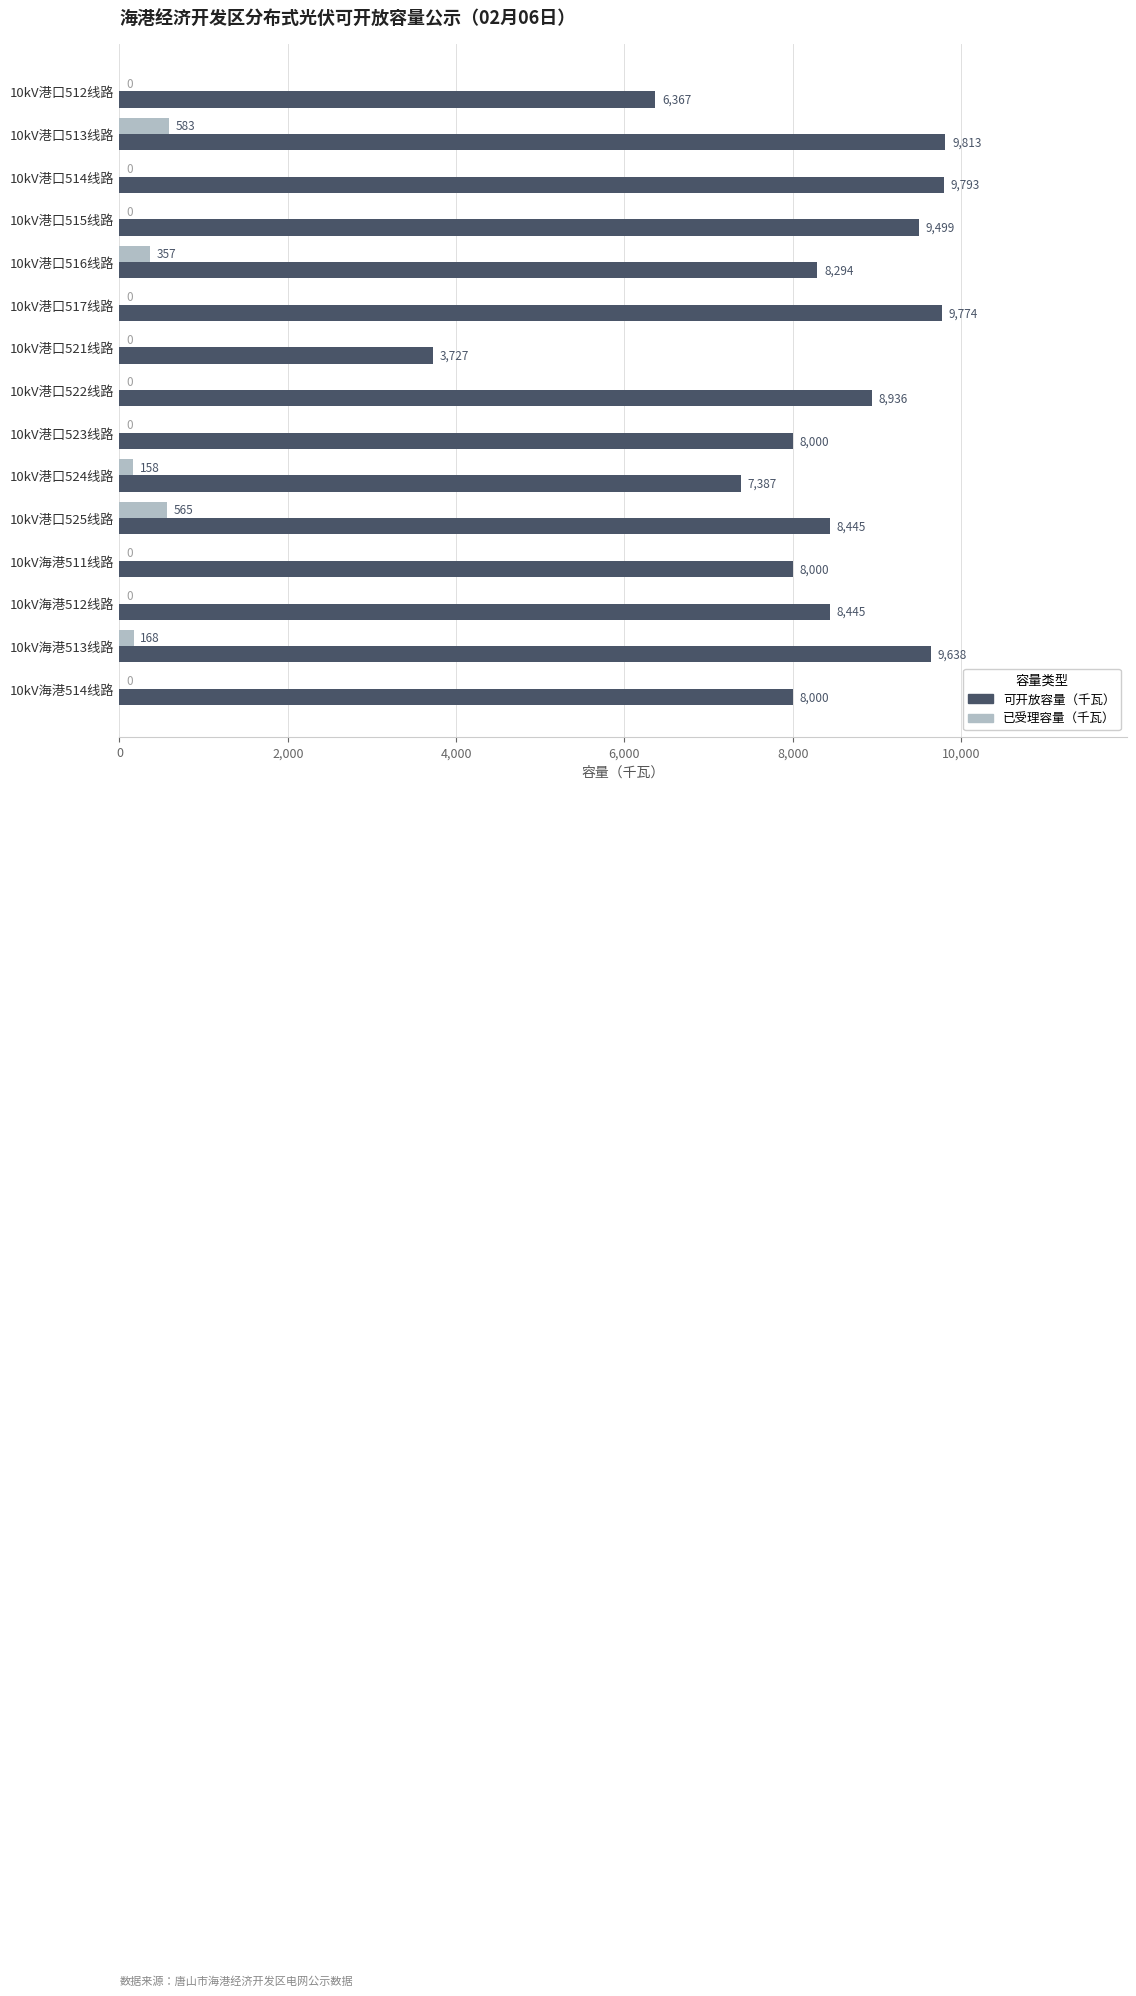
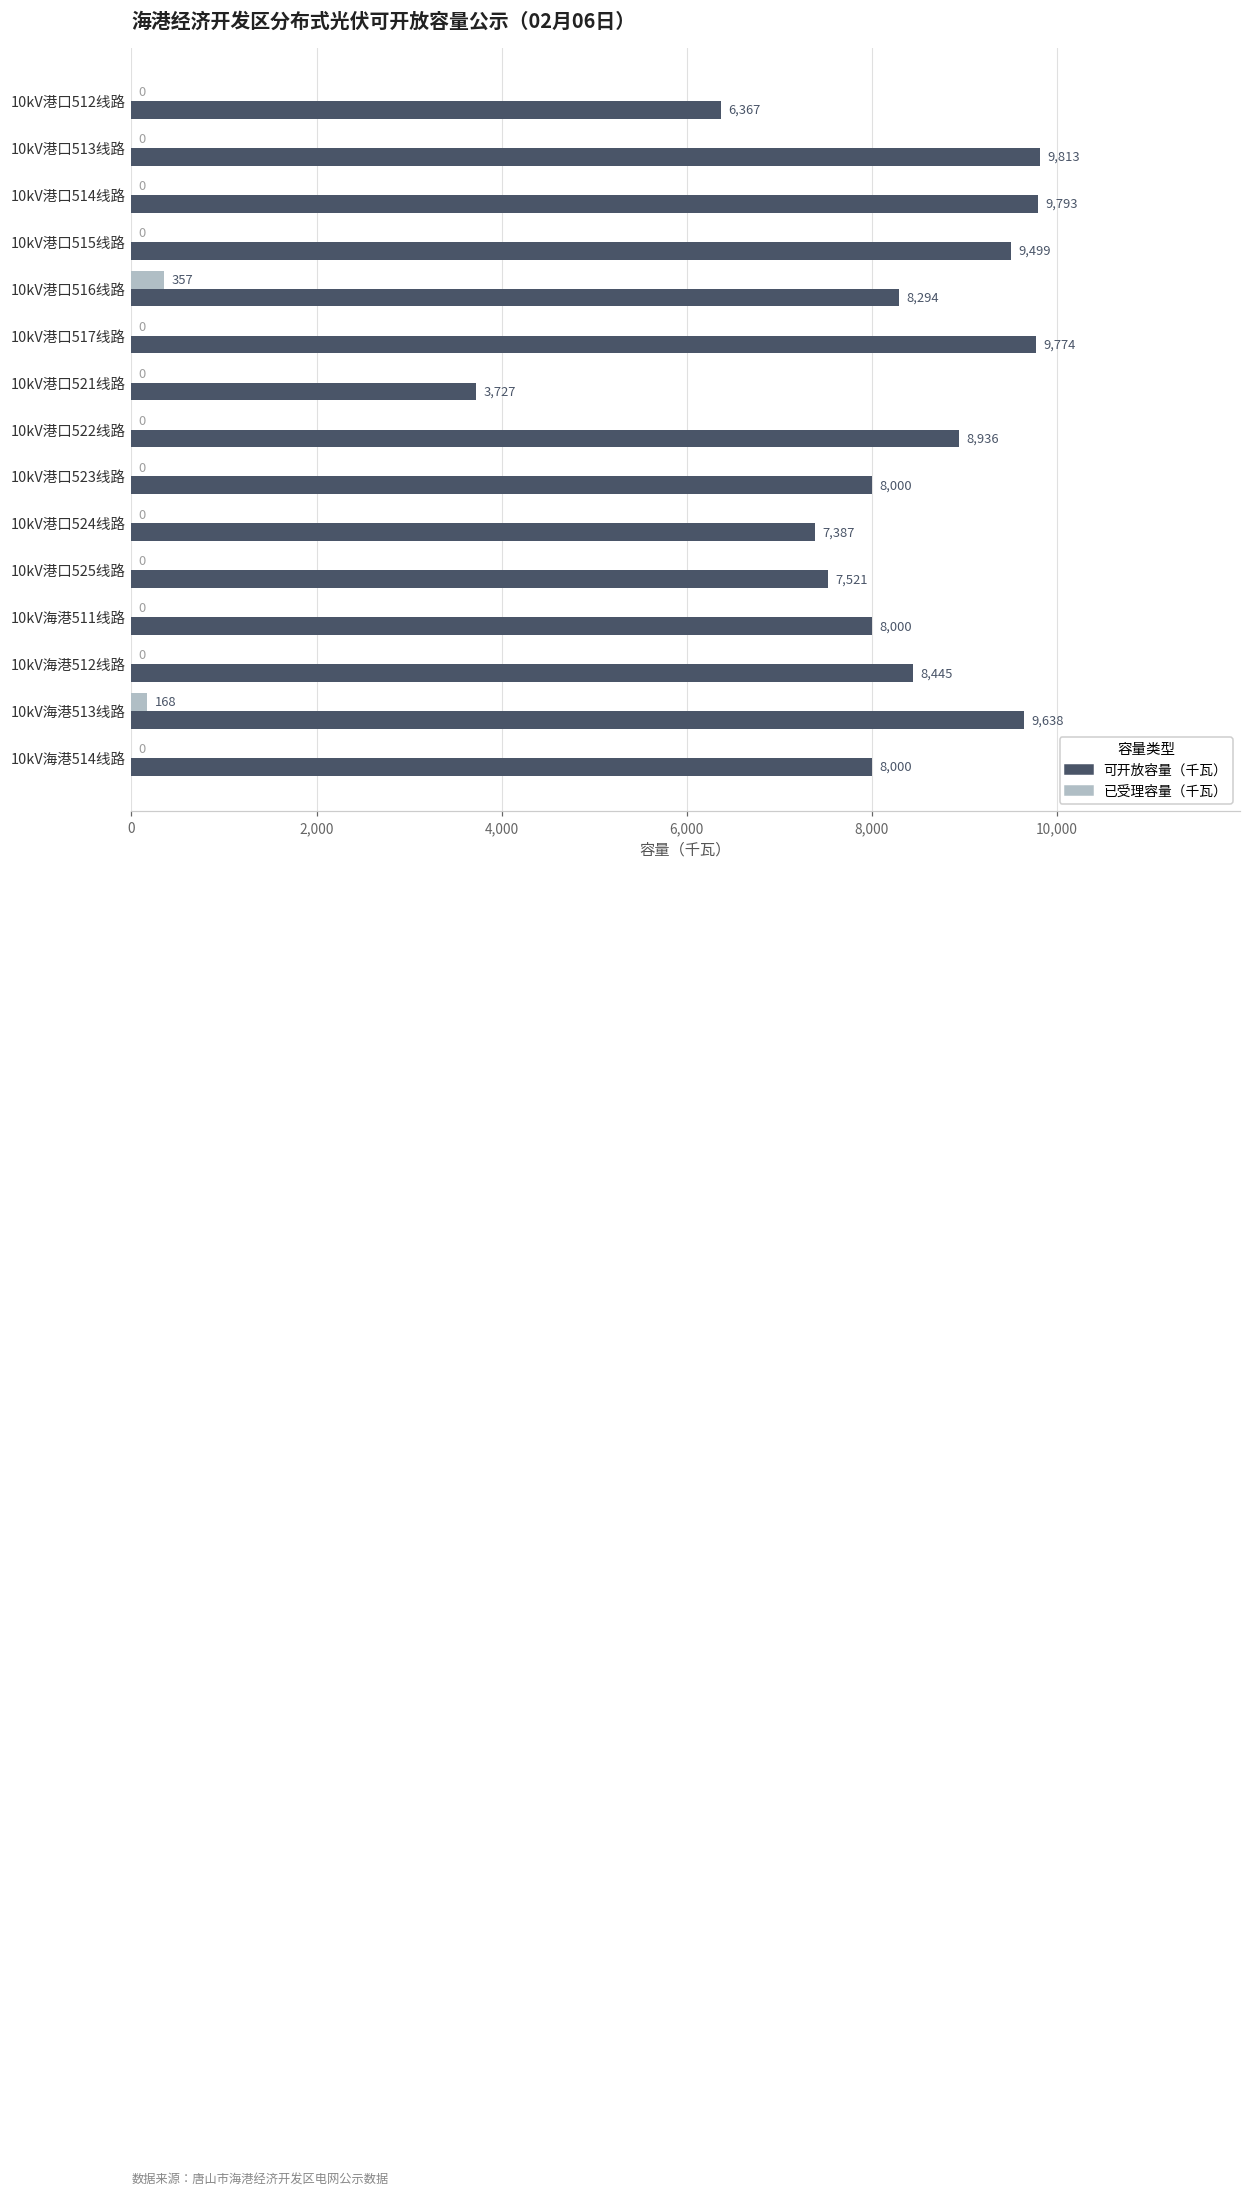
  {
    "可开放容量（千瓦）": {
      "10kV港口512线路": "6,367",
      "10kV港口513线路": "9,813",
      "10kV港口514线路": "9,793",
      "10kV港口515线路": "9,499",
      "10kV港口516线路": "8,294",
      "10kV港口517线路": "9,774",
      "10kV港口521线路": "3,727",
      "10kV港口522线路": "8,936",
      "10kV港口523线路": "8,000",
      "10kV港口524线路": "7,387",
-     "10kV港口525线路": "8,445",
+     "10kV港口525线路": "7,521",
      "10kV海港511线路": "8,000",
      "10kV海港512线路": "8,445",
      "10kV海港513线路": "9,638",
      "10kV海港514线路": "8,000"
    },
    "已受理容量（千瓦）": {
      "10kV港口512线路": "0",
-     "10kV港口513线路": "583",
+     "10kV港口513线路": "0",
      "10kV港口514线路": "0",
      "10kV港口515线路": "0",
      "10kV港口516线路": "357",
      "10kV港口517线路": "0",
      "10kV港口521线路": "0",
      "10kV港口522线路": "0",
      "10kV港口523线路": "0",
-     "10kV港口524线路": "158",
-     "10kV港口525线路": "565",
+     "10kV港口524线路": "0",
+     "10kV港口525线路": "0",
      "10kV海港511线路": "0",
      "10kV海港512线路": "0",
      "10kV海港513线路": "168",
      "10kV海港514线路": "0"
    }
  }
